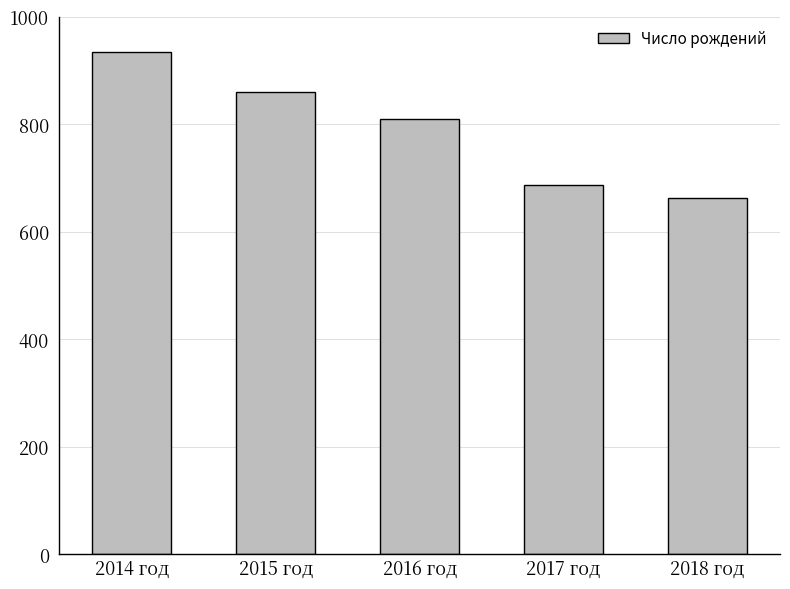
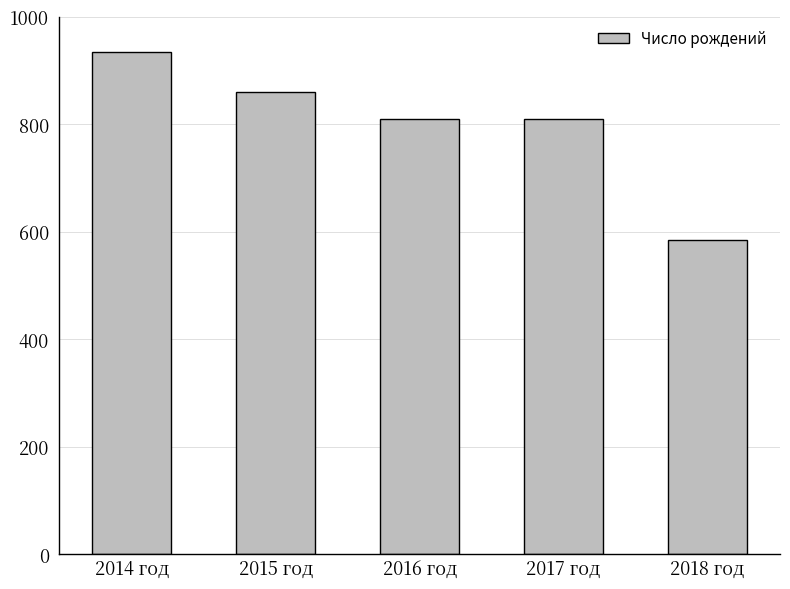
  {
    "2014 год": 930,
    "2015 год": 860,
    "2016 год": 810,
-   "2017 год": 690,
-   "2018 год": 660
+   "2017 год": 810,
+   "2018 год": 590
  }
